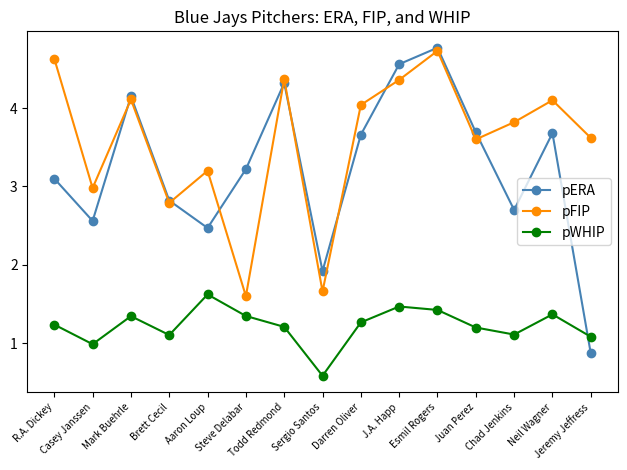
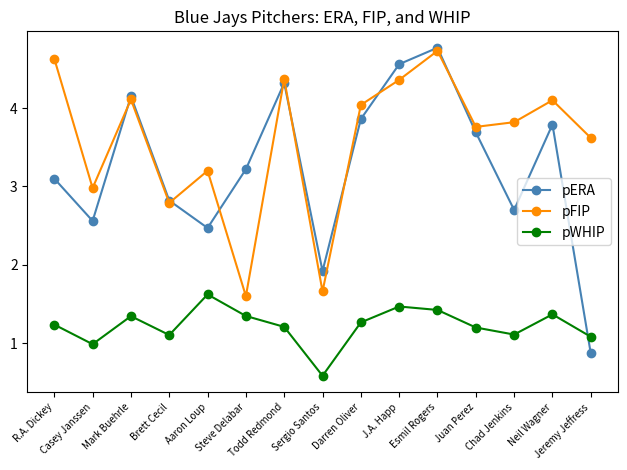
  {
    "pERA": {
      "R.A. Dickey": 3.1,
      "Casey Janssen": 2.6,
      "Mark Buehrle": 4.2,
      "Aaron Loup": 2.5,
      "Steve Delabar": 3.2,
      "Todd Redmond": 4.3,
      "Sergio Santos": 1.9,
-     "Darren Oliver": 3.7,
+     "Darren Oliver": 3.9,
      "J.A. Happ": 4.6,
      "Esmil Rogers": 4.8,
      "Juan Perez": 3.7,
      "Chad Jenkins": 2.7,
-     "Neil Wagner": 3.7,
+     "Neil Wagner": 3.8,
      "Jeremy Jeffress": 0.9
    },
    "pFIP": {
      "R.A. Dickey": 4.6,
      "Casey Janssen": 3.0,
      "Mark Buehrle": 4.1,
      "Aaron Loup": 3.2,
      "Steve Delabar": 1.6,
      "Todd Redmond": 4.4,
      "Sergio Santos": 1.7,
      "Darren Oliver": 4.0,
      "J.A. Happ": 4.4,
      "Esmil Rogers": 4.7,
-     "Juan Perez": 3.6,
+     "Juan Perez": 3.8,
      "Chad Jenkins": 3.8,
      "Neil Wagner": 4.1,
      "Jeremy Jeffress": 3.6
    },
    "pWHIP": {
      "R.A. Dickey": 1.2,
      "Casey Janssen": 1.0,
      "Mark Buehrle": 1.3,
      "Brett Cecil": 1.1,
      "Aaron Loup": 1.6,
      "Steve Delabar": 1.3,
      "Todd Redmond": 1.2,
      "Sergio Santos": 0.6,
      "Darren Oliver": 1.3,
      "J.A. Happ": 1.5,
      "Esmil Rogers": 1.4,
      "Juan Perez": 1.2,
      "Chad Jenkins": 1.1,
      "Neil Wagner": 1.4,
      "Jeremy Jeffress": 1.1
    }
  }
